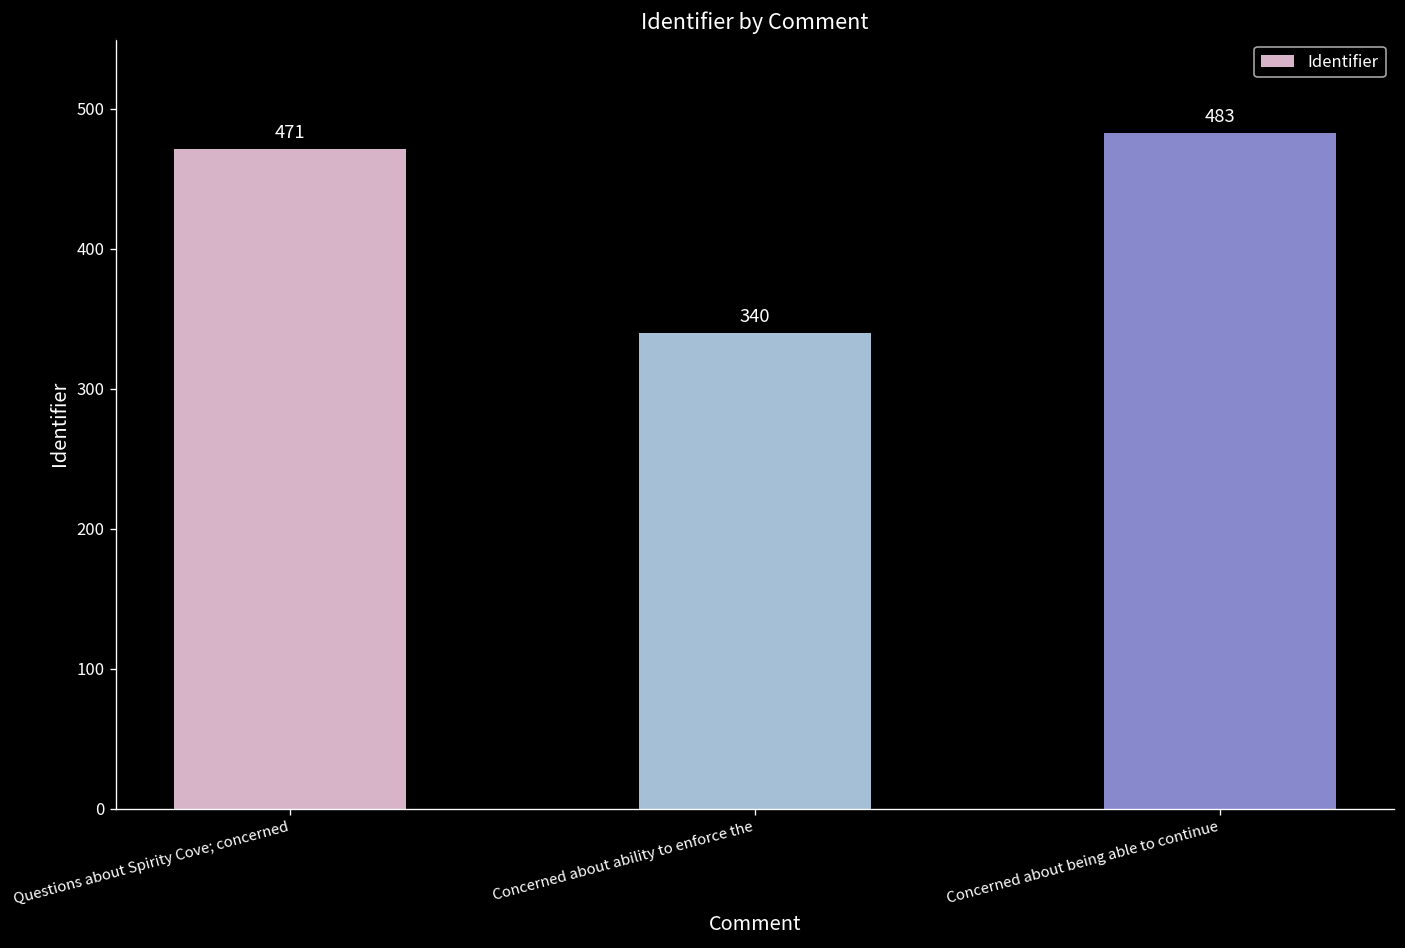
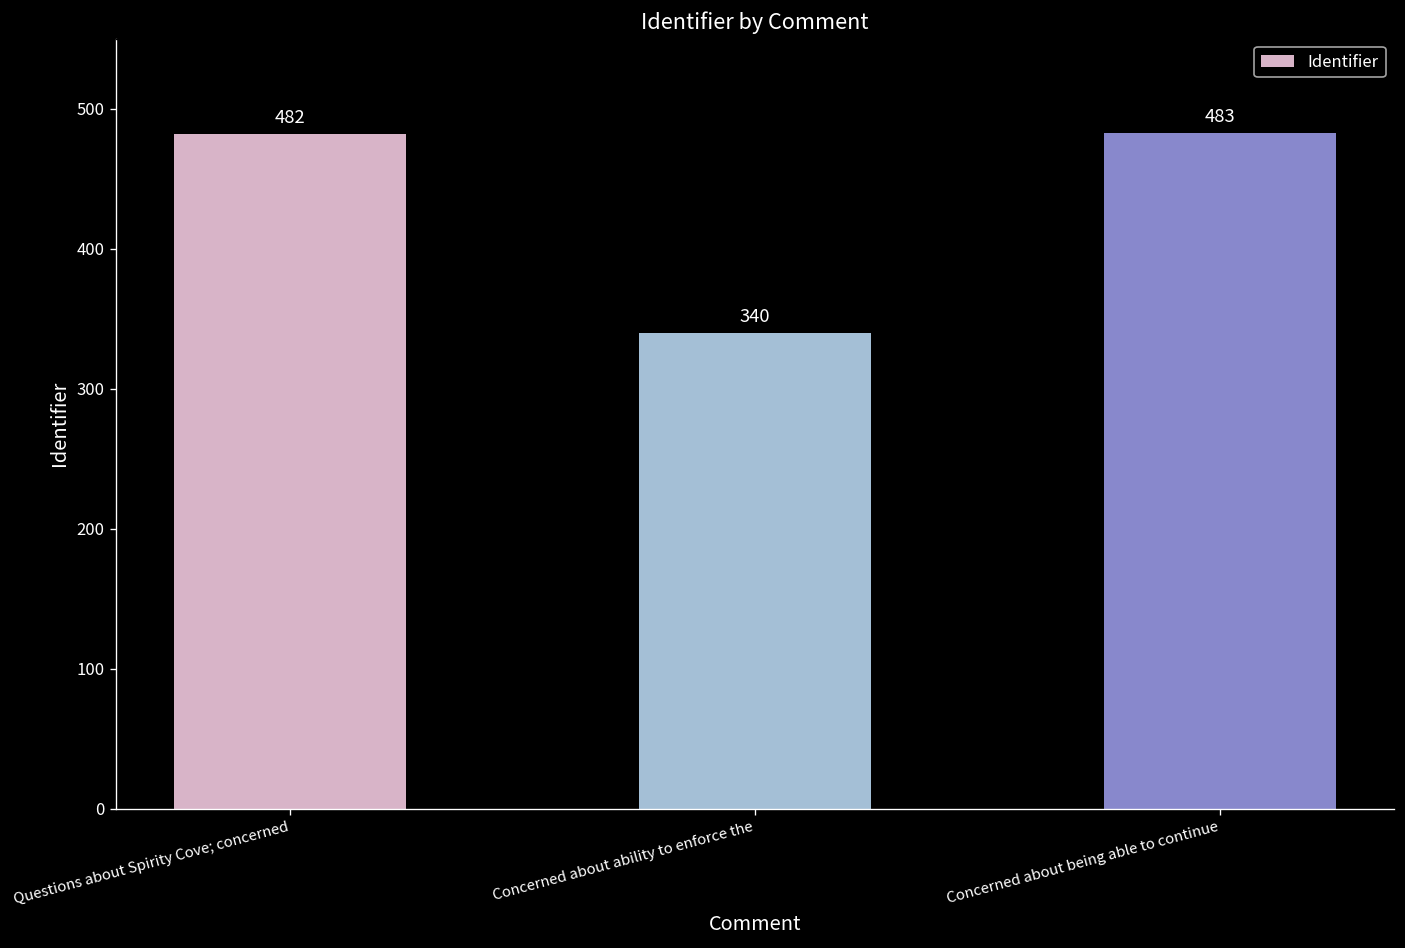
  {
-   "Questions about Spirity Cove; concerned": 471,
+   "Questions about Spirity Cove; concerned": 482,
    "Concerned about ability to enforce the": 340,
    "Concerned about being able to continue": 483
  }
